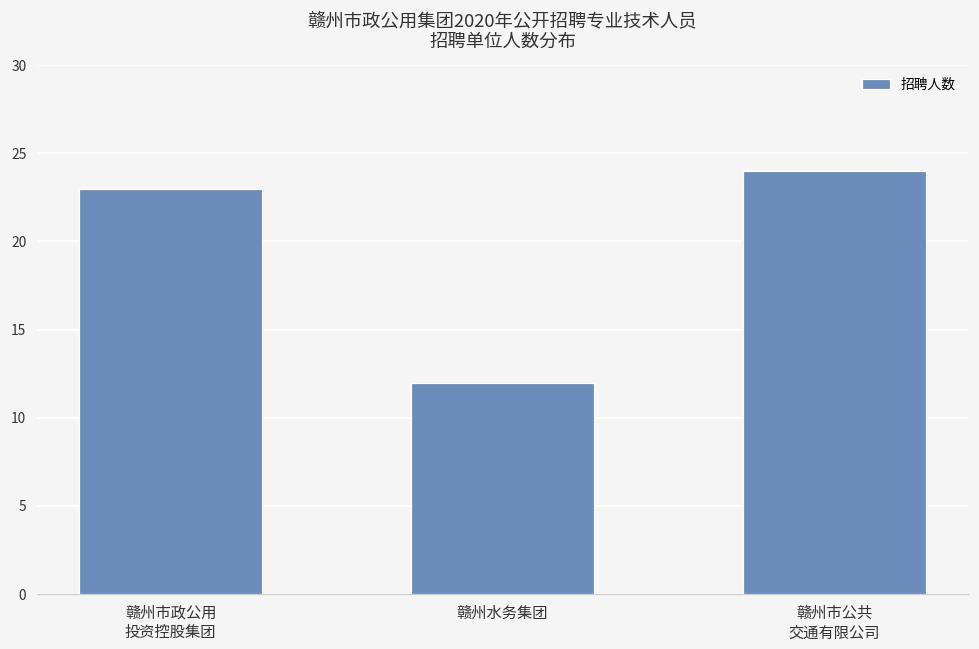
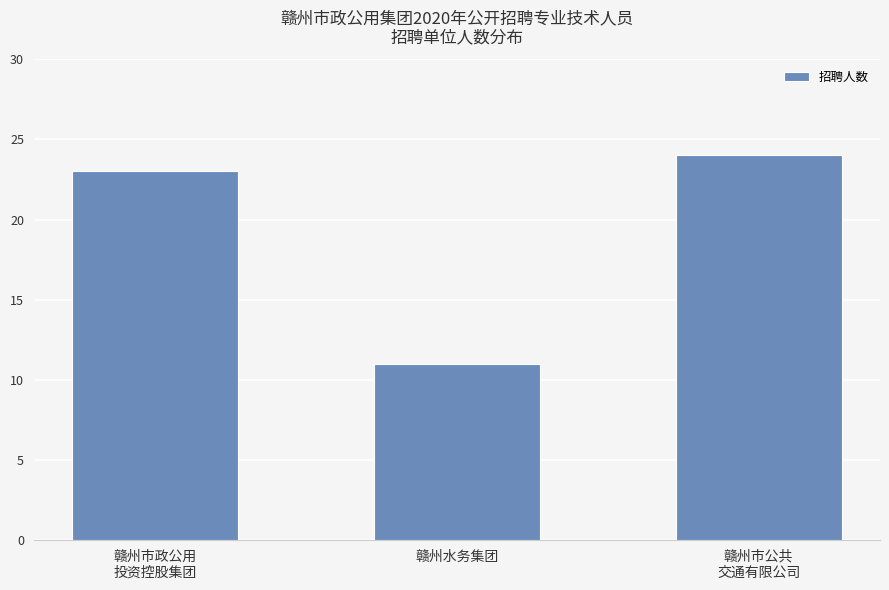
  {
    "赣州市政公用 投资控股集团": 23,
-   "赣州水务集团": 12,
+   "赣州水务集团": 11,
    "赣州市公共 交通有限公司": 24
  }
